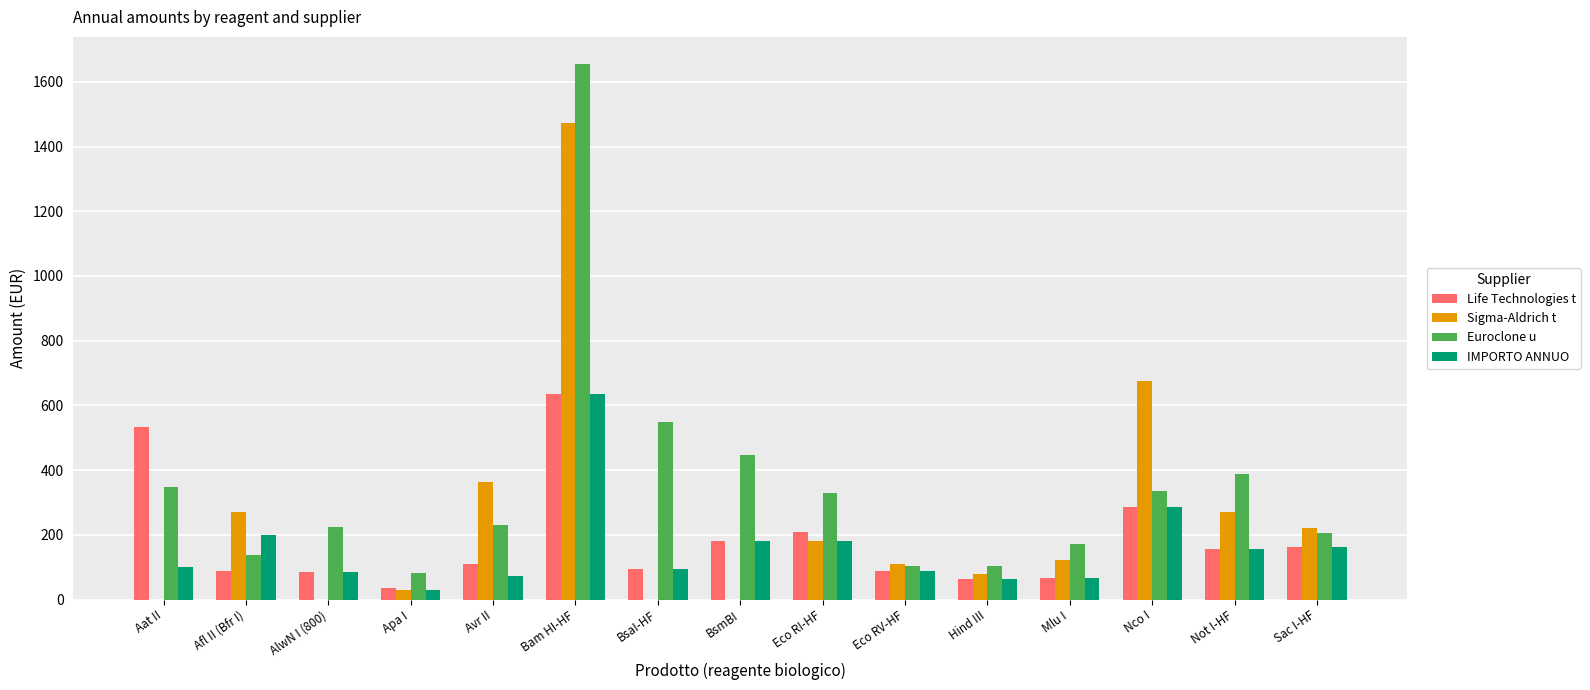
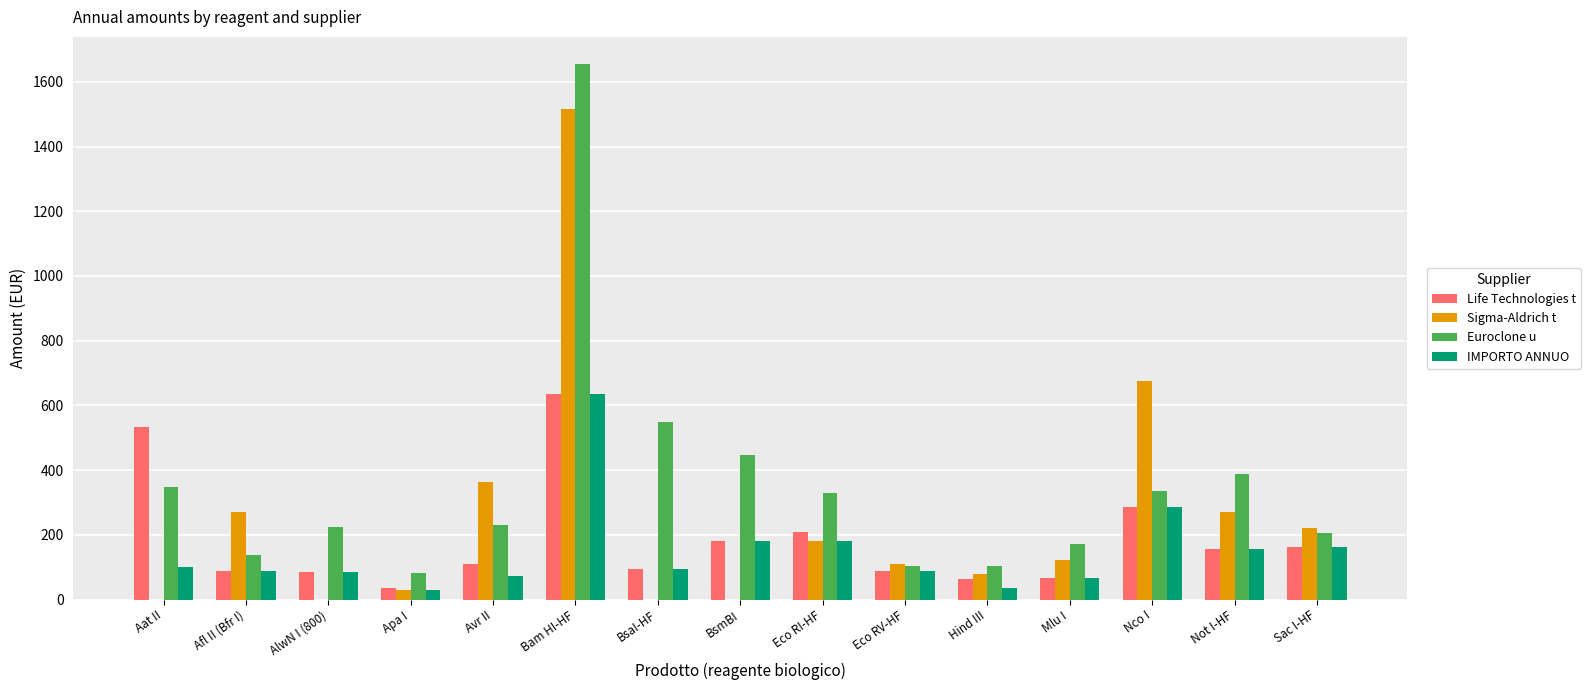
  {
    "Life Technologies t": {
      "Aat II": 530,
      "Afl II (Bfr I)": 90,
      "AlwN I (800)": 80,
      "Apa I": 40,
      "Avr II": 110,
      "Bam HI-HF": 640,
      "BsaI-HF": 100,
      "BsmBI": 180,
      "Eco RI-HF": 210,
      "Eco RV-HF": 90,
      "Hind III": 60,
      "Mlu I": 70,
      "Nco I": 280,
      "Not I-HF": 160,
      "Sac I-HF": 160
    },
    "Sigma-Aldrich t": {
      "Aat II": 0,
      "Afl II (Bfr I)": 270,
      "AlwN I (800)": 0,
      "Apa I": 30,
      "Avr II": 360,
-     "Bam HI-HF": 1470,
+     "Bam HI-HF": 1520,
      "BsaI-HF": 0,
      "BsmBI": 0,
      "Eco RI-HF": 180,
      "Eco RV-HF": 110,
      "Hind III": 80,
      "Mlu I": 120,
      "Nco I": 680,
      "Not I-HF": 270,
      "Sac I-HF": 220
    },
    "Euroclone u": {
      "Aat II": 350,
      "Afl II (Bfr I)": 140,
      "AlwN I (800)": 220,
      "Apa I": 80,
      "Avr II": 230,
      "Bam HI-HF": 1660,
      "BsaI-HF": 550,
      "BsmBI": 450,
      "Eco RI-HF": 330,
      "Eco RV-HF": 100,
      "Hind III": 100,
      "Mlu I": 170,
      "Nco I": 340,
      "Not I-HF": 390,
      "Sac I-HF": 210
    },
    "IMPORTO ANNUO": {
      "Aat II": 100,
-     "Afl II (Bfr I)": 200,
+     "Afl II (Bfr I)": 90,
      "AlwN I (800)": 80,
      "Apa I": 30,
      "Avr II": 70,
      "Bam HI-HF": 640,
      "BsaI-HF": 100,
      "BsmBI": 180,
      "Eco RI-HF": 180,
      "Eco RV-HF": 90,
-     "Hind III": 60,
+     "Hind III": 40,
      "Mlu I": 70,
      "Nco I": 280,
      "Not I-HF": 160,
      "Sac I-HF": 160
    }
  }
